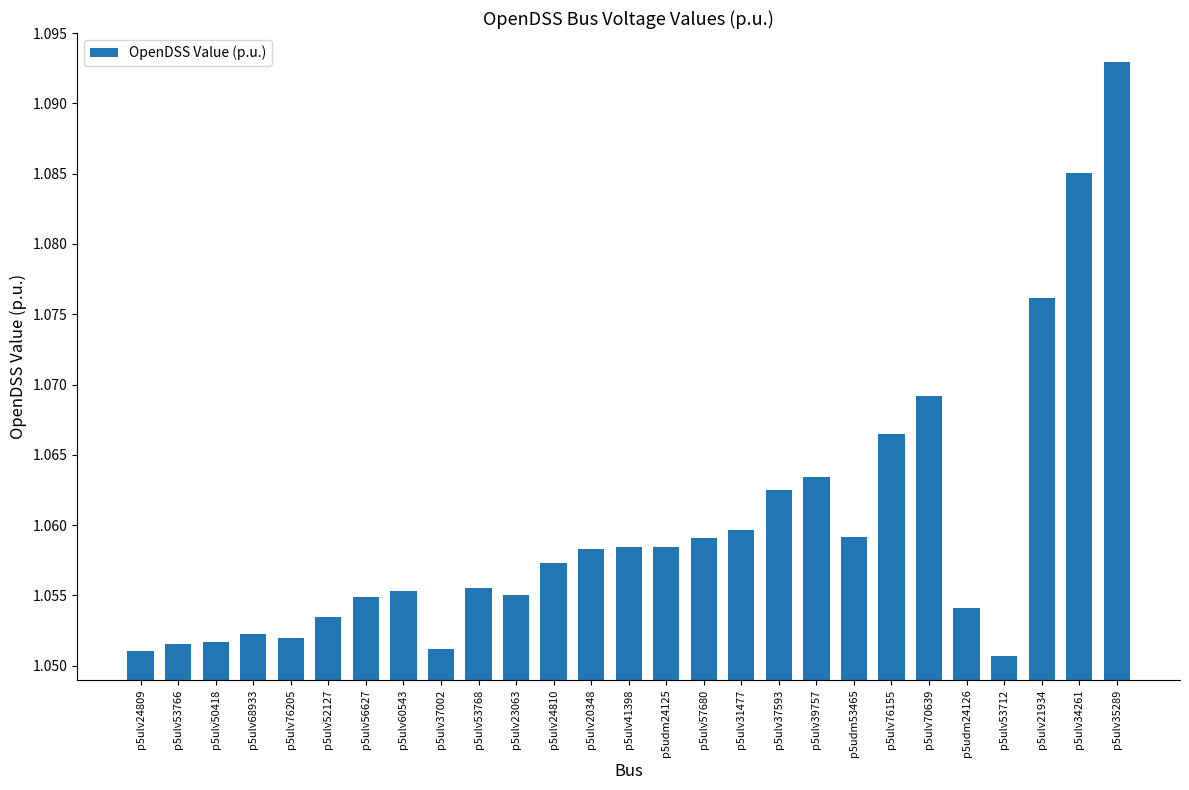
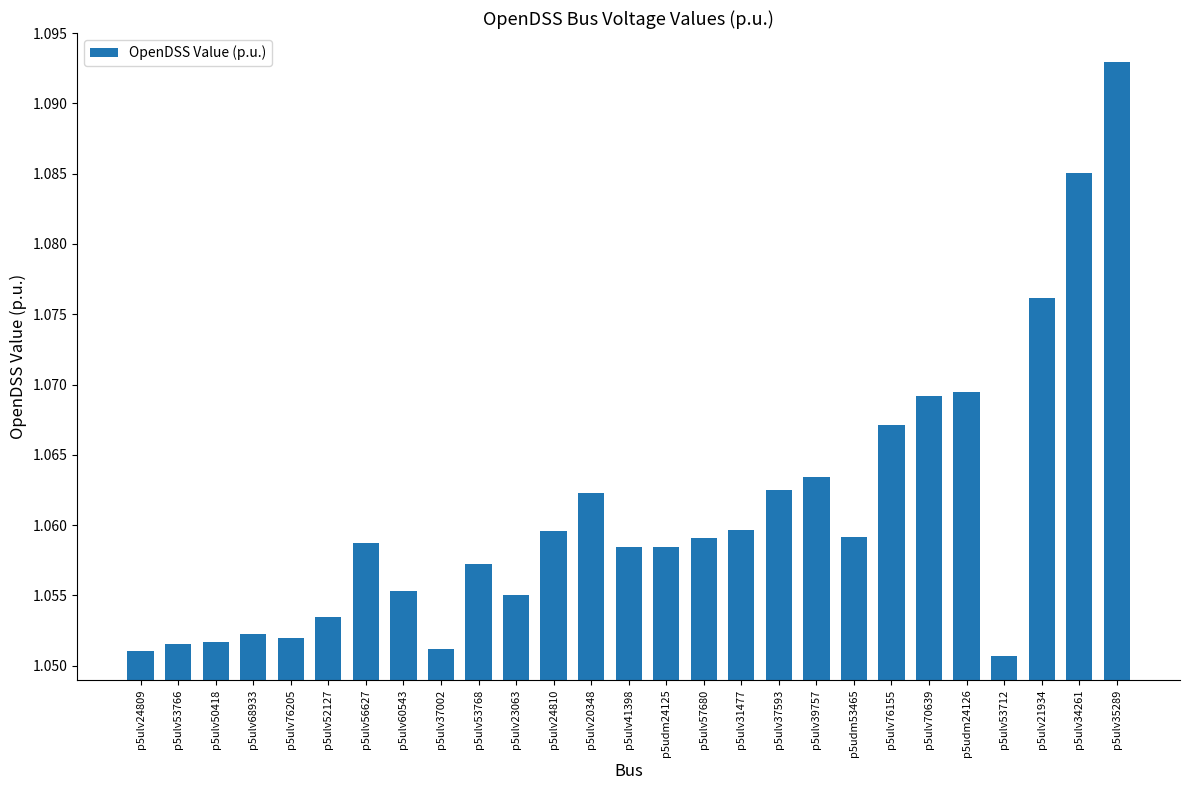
  {
    "p5ulv24809": 1.0511,
    "p5ulv53766": 1.0515,
    "p5ulv50418": 1.0517,
    "p5ulv68933": 1.0522,
    "p5ulv76205": 1.0520,
    "p5ulv52127": 1.0535,
-   "p5ulv56627": 1.0549,
+   "p5ulv56627": 1.0587,
    "p5ulv60543": 1.0553,
    "p5ulv37002": 1.0512,
-   "p5ulv53768": 1.0556,
+   "p5ulv53768": 1.0573,
    "p5ulv23063": 1.0550,
-   "p5ulv24810": 1.0573,
-   "p5ulv20348": 1.0583,
+   "p5ulv24810": 1.0596,
+   "p5ulv20348": 1.0623,
    "p5ulv41398": 1.0584,
    "p5udm24125": 1.0584,
    "p5ulv57680": 1.0591,
    "p5ulv31477": 1.0597,
    "p5ulv37593": 1.0625,
    "p5ulv39757": 1.0634,
    "p5udm53465": 1.0591,
-   "p5ulv76155": 1.0665,
+   "p5ulv76155": 1.0671,
    "p5ulv70639": 1.0692,
-   "p5udm24126": 1.0541,
+   "p5udm24126": 1.0694,
    "p5ulv53712": 1.0507,
    "p5ulv21934": 1.0761,
    "p5ulv34261": 1.0851,
    "p5ulv35289": 1.0929
  }
